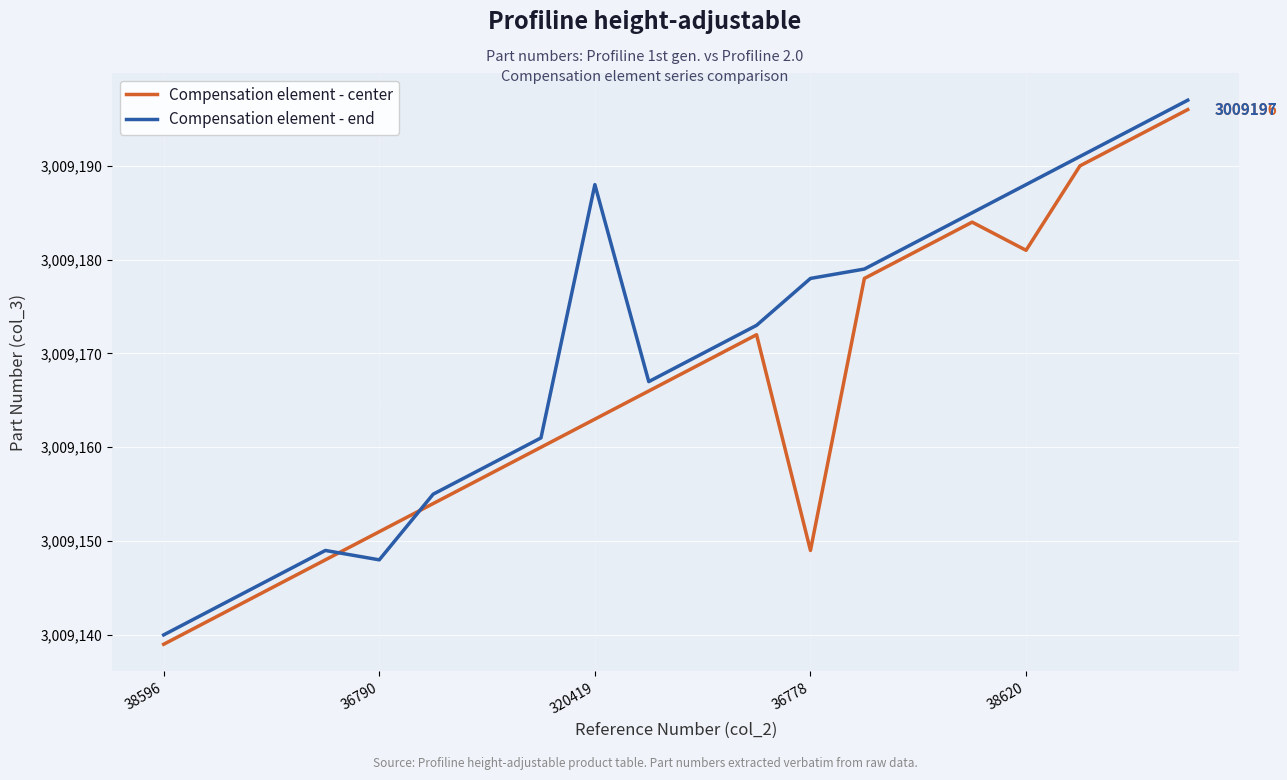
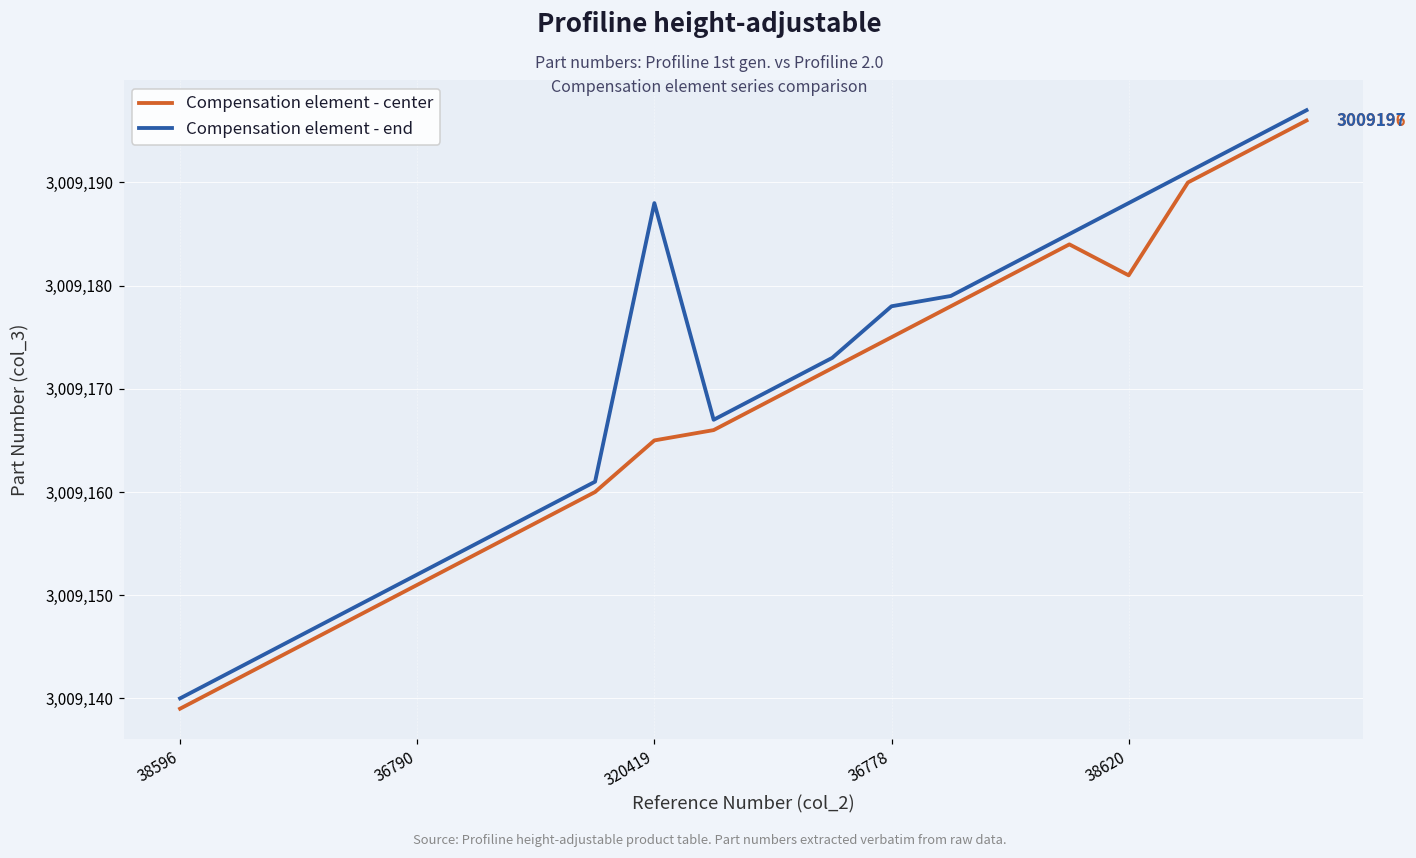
  {
    "Compensation element - center": {
      "38596": "3,009,139",
      "36790": "3,009,151",
-     "320419": "3,009,163",
-     "36778": "3,009,149",
+     "320419": "3,009,165",
+     "36778": "3,009,175",
      "38620": "3,009,181"
    },
    "Compensation element - end": {
      "38596": "3,009,140",
-     "36790": "3,009,148",
+     "36790": "3,009,152",
      "320419": "3,009,188",
      "36778": "3,009,178",
      "38620": "3,009,188"
    }
  }
